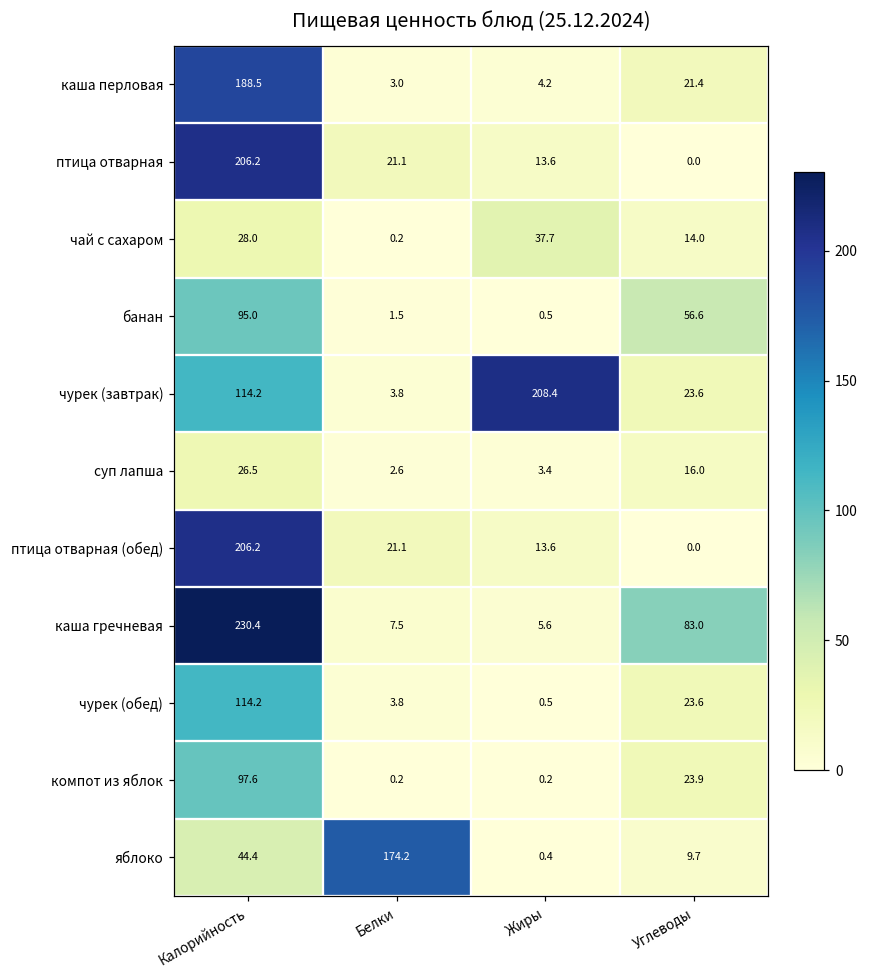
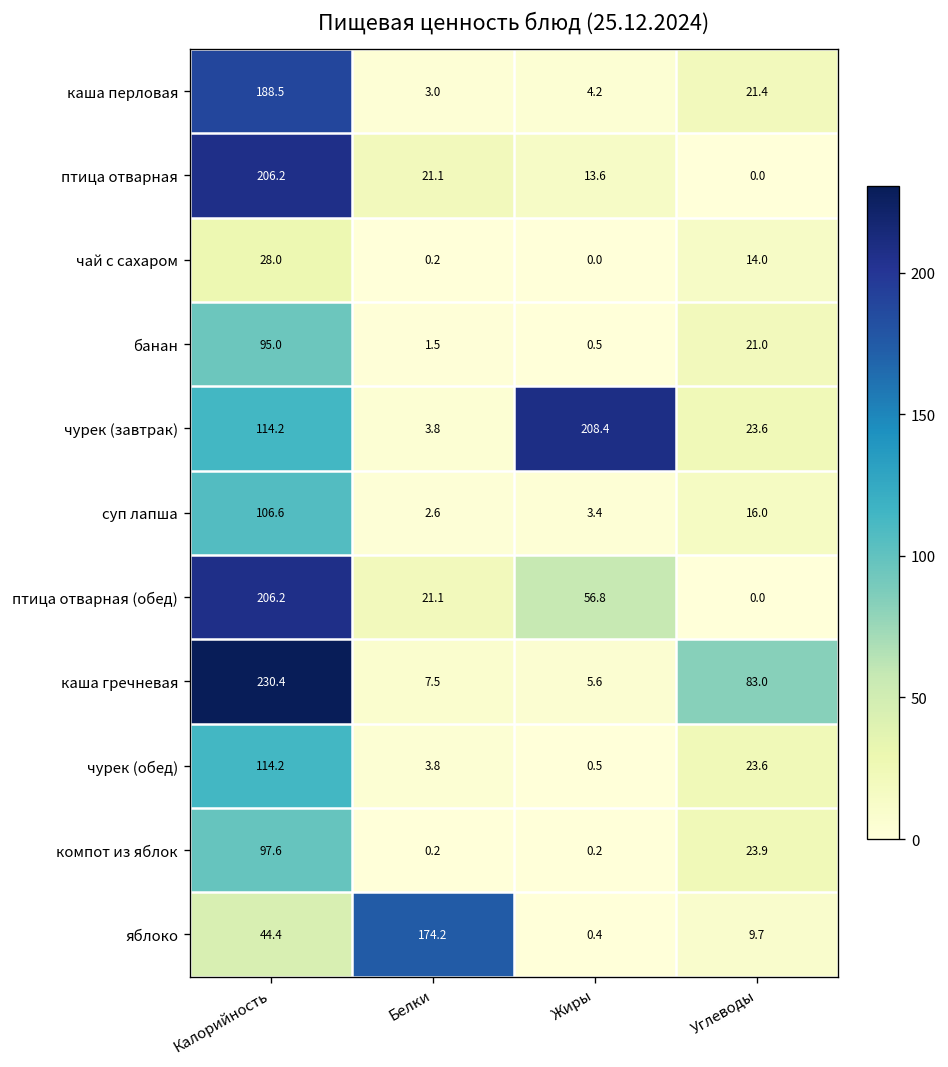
  {
    "каша перловая": {
      "Калорийность": 188.5,
      "Белки": 3.0,
      "Жиры": 4.2,
      "Углеводы": 21.4
    },
    "птица отварная": {
      "Калорийность": 206.2,
      "Белки": 21.1,
      "Жиры": 13.6,
      "Углеводы": 0.0
    },
    "чай с сахаром": {
      "Калорийность": 28.0,
      "Белки": 0.2,
-     "Жиры": 37.7,
+     "Жиры": 0.0,
      "Углеводы": 14.0
    },
    "банан": {
      "Калорийность": 95.0,
      "Белки": 1.5,
      "Жиры": 0.5,
-     "Углеводы": 56.6
+     "Углеводы": 21.0
    },
    "чурек (завтрак)": {
      "Калорийность": 114.2,
      "Белки": 3.8,
      "Жиры": 208.4,
      "Углеводы": 23.6
    },
    "суп лапша": {
-     "Калорийность": 26.5,
+     "Калорийность": 106.6,
      "Белки": 2.6,
      "Жиры": 3.4,
      "Углеводы": 16.0
    },
    "птица отварная (обед)": {
      "Калорийность": 206.2,
      "Белки": 21.1,
-     "Жиры": 13.6,
+     "Жиры": 56.8,
      "Углеводы": 0.0
    },
    "каша гречневая": {
      "Калорийность": 230.4,
      "Белки": 7.5,
      "Жиры": 5.6,
      "Углеводы": 83.0
    },
    "чурек (обед)": {
      "Калорийность": 114.2,
      "Белки": 3.8,
      "Жиры": 0.5,
      "Углеводы": 23.6
    },
    "компот из яблок": {
      "Калорийность": 97.6,
      "Белки": 0.2,
      "Жиры": 0.2,
      "Углеводы": 23.9
    },
    "яблоко": {
      "Калорийность": 44.4,
      "Белки": 174.2,
      "Жиры": 0.4,
      "Углеводы": 9.7
    }
  }
